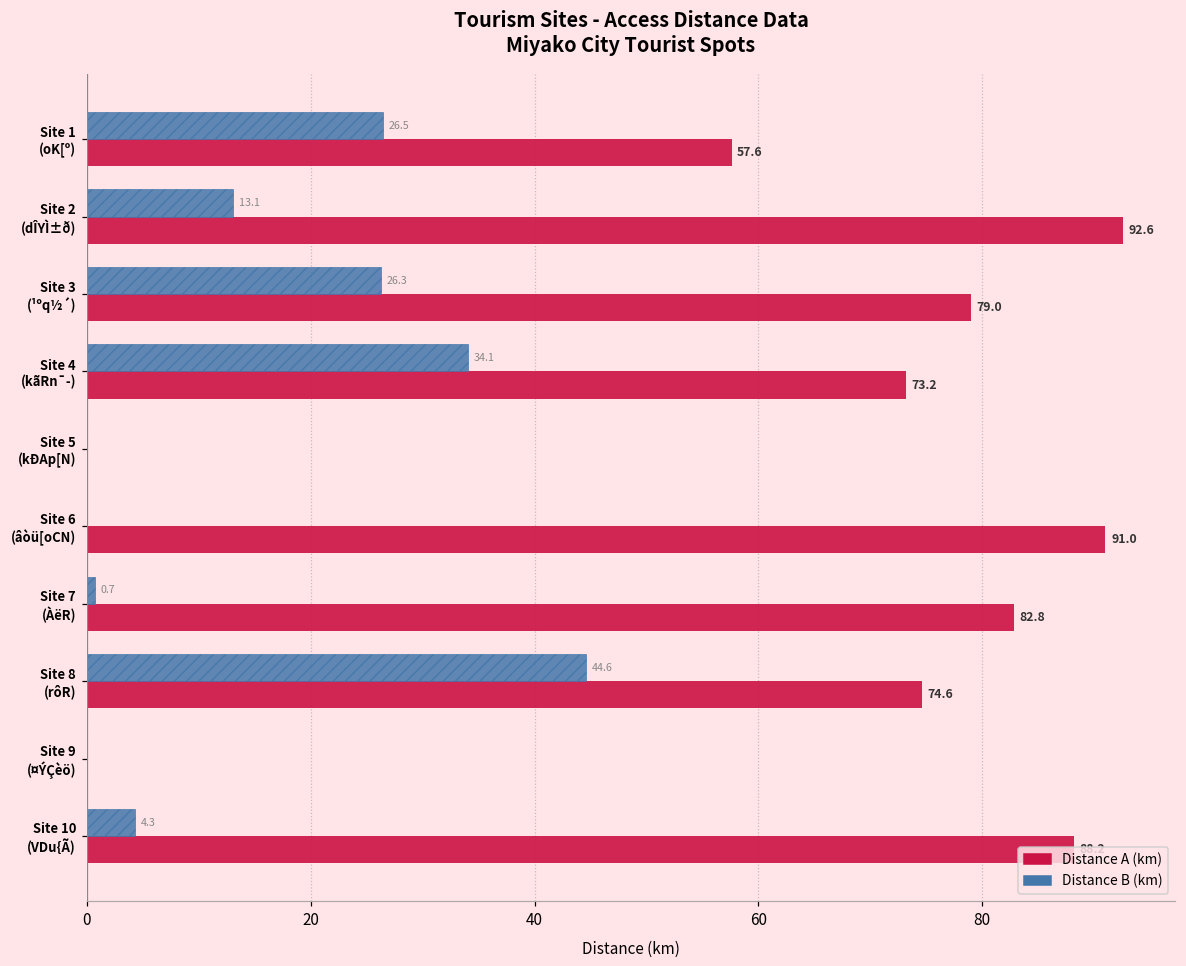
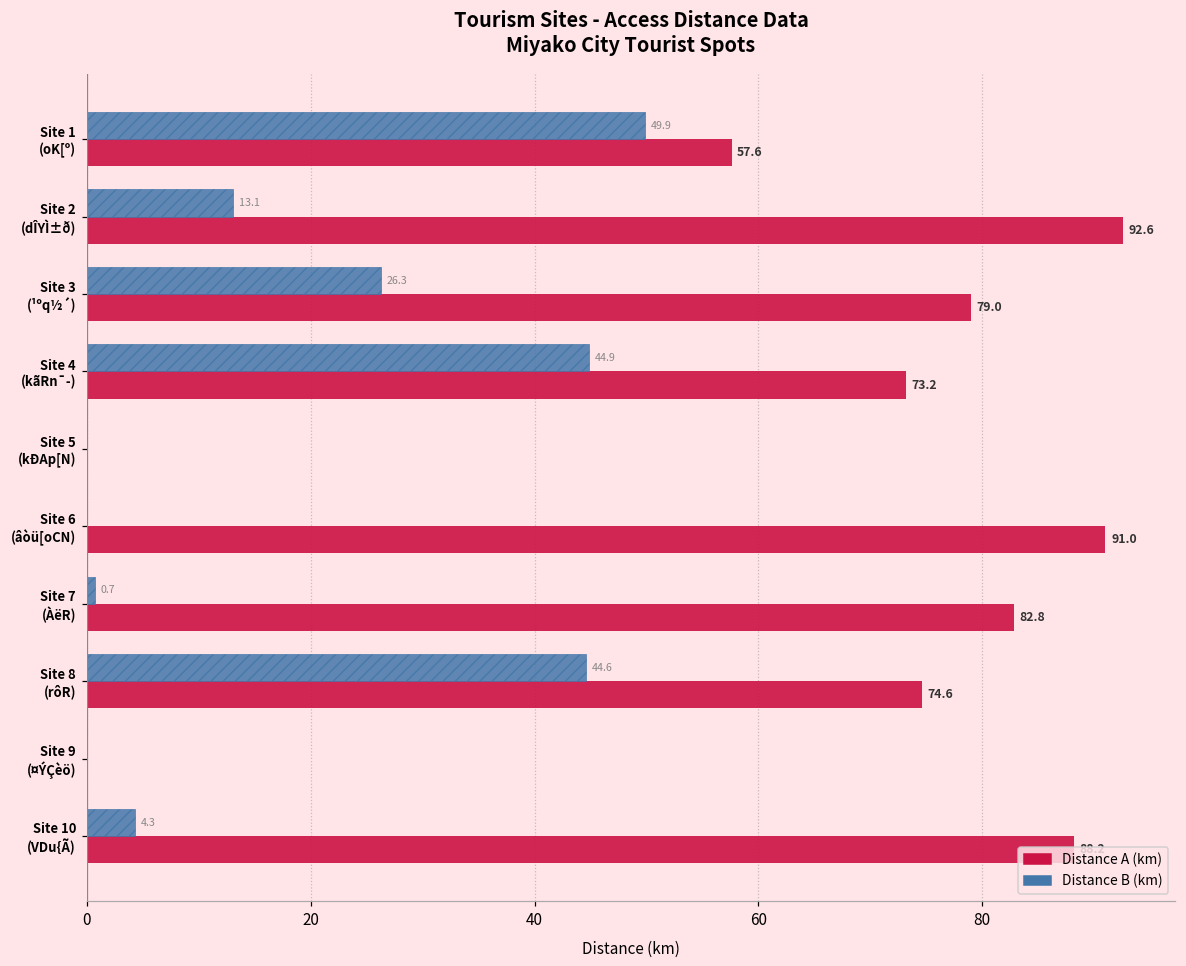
  {
    "Distance A (km)": {
      "Site 1 (oK[º)": 57.6,
      "Site 2 (dÎYÌ±ð)": 92.6,
      "Site 3 (¹ºq½´)": 79.0,
      "Site 4 (kãRn¯­)": 73.2,
      "Site 6 (âòü[oCN)": 91.0,
      "Site 7 (ÀëR)": 82.8,
      "Site 8 (rôR)": 74.6
    },
    "Distance B (km)": {
-     "Site 1 (oK[º)": 26.5,
+     "Site 1 (oK[º)": 49.9,
      "Site 2 (dÎYÌ±ð)": 13.1,
      "Site 3 (¹ºq½´)": 26.3,
-     "Site 4 (kãRn¯­)": 34.1,
+     "Site 4 (kãRn¯­)": 44.9,
      "Site 7 (ÀëR)": 0.7,
      "Site 8 (rôR)": 44.6,
      "Site 10 (VDu{Ã)": 4.3
    }
  }
